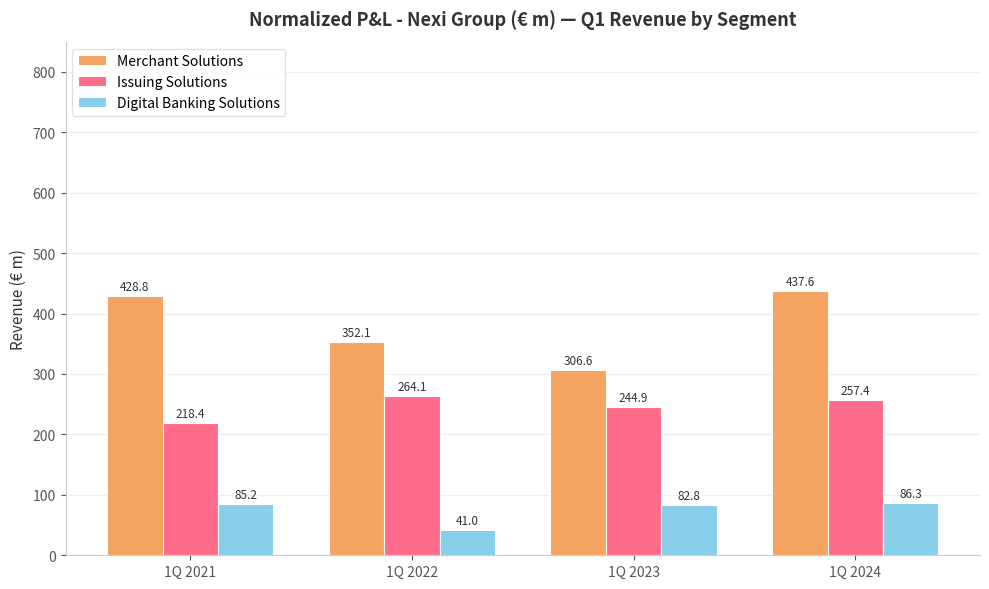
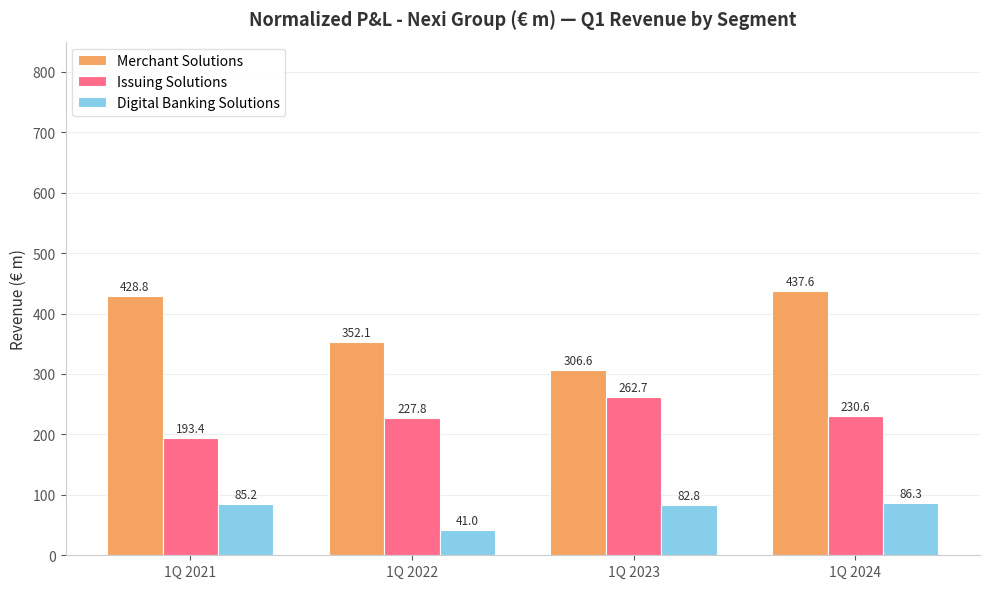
  {
    "Merchant Solutions": {
      "1Q 2021": 428.8,
      "1Q 2022": 352.1,
      "1Q 2023": 306.6,
      "1Q 2024": 437.6
    },
    "Issuing Solutions": {
-     "1Q 2021": 218.4,
-     "1Q 2022": 264.1,
-     "1Q 2023": 244.9,
-     "1Q 2024": 257.4
+     "1Q 2021": 193.4,
+     "1Q 2022": 227.8,
+     "1Q 2023": 262.7,
+     "1Q 2024": 230.6
    },
    "Digital Banking Solutions": {
      "1Q 2021": 85.2,
      "1Q 2022": 41.0,
      "1Q 2023": 82.8,
      "1Q 2024": 86.3
    }
  }
